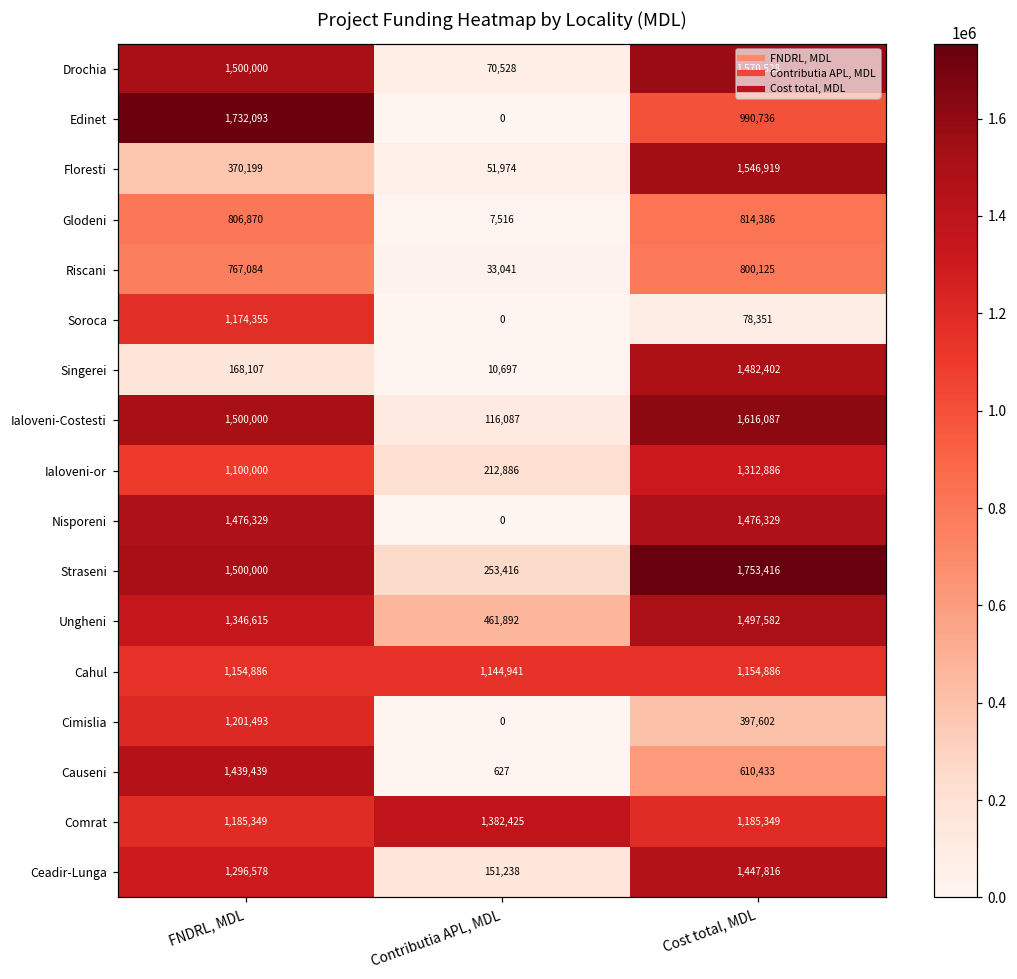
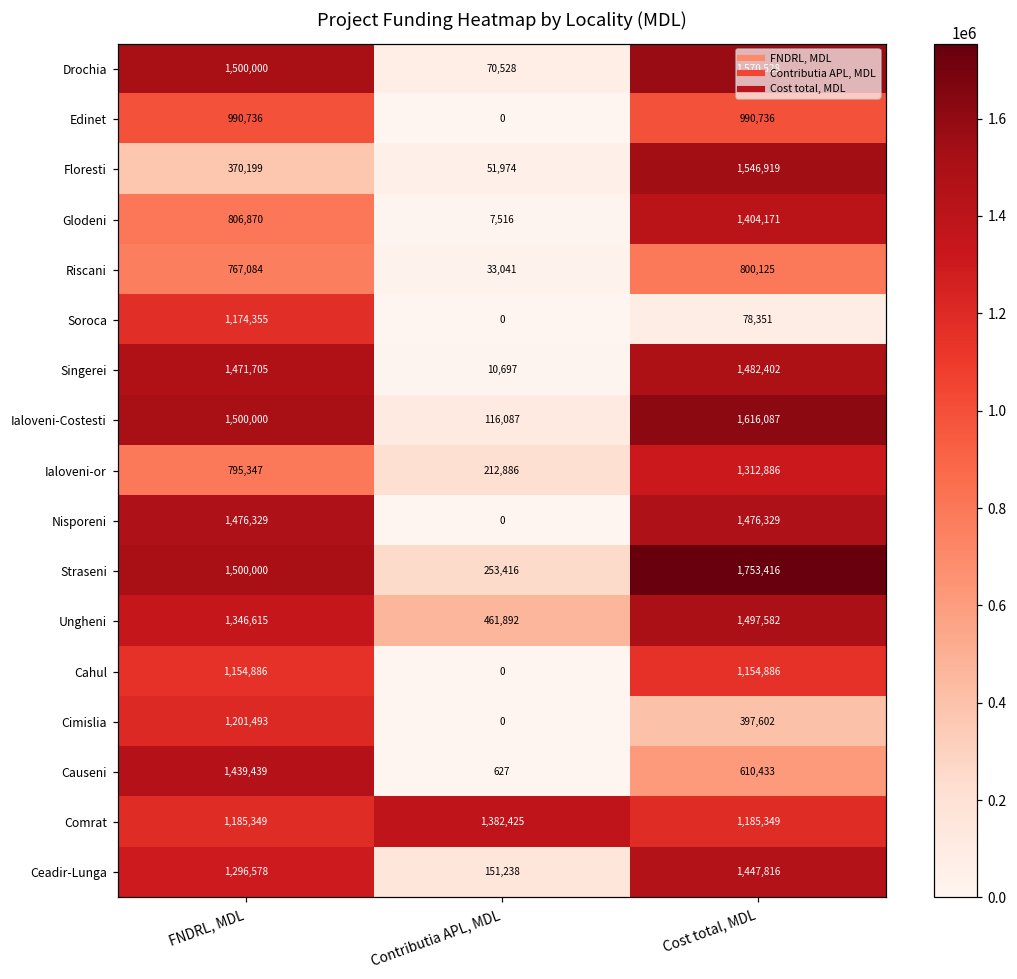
  {
    "Drochia": {
      "FNDRL, MDL": "1,500,000",
      "Contributia APL, MDL": "70,528"
    },
    "Edinet": {
-     "FNDRL, MDL": "1,732,093",
+     "FNDRL, MDL": "990,736",
      "Contributia APL, MDL": "0",
      "Cost total, MDL": "990,736"
    },
    "Floresti": {
      "FNDRL, MDL": "370,199",
      "Contributia APL, MDL": "51,974",
      "Cost total, MDL": "1,546,919"
    },
    "Glodeni": {
      "FNDRL, MDL": "806,870",
      "Contributia APL, MDL": "7,516",
-     "Cost total, MDL": "814,386"
+     "Cost total, MDL": "1,404,171"
    },
    "Riscani": {
      "FNDRL, MDL": "767,084",
      "Contributia APL, MDL": "33,041",
      "Cost total, MDL": "800,125"
    },
    "Soroca": {
      "FNDRL, MDL": "1,174,355",
      "Contributia APL, MDL": "0",
      "Cost total, MDL": "78,351"
    },
    "Singerei": {
-     "FNDRL, MDL": "168,107",
+     "FNDRL, MDL": "1,471,705",
      "Contributia APL, MDL": "10,697",
      "Cost total, MDL": "1,482,402"
    },
    "Ialoveni-Costesti": {
      "FNDRL, MDL": "1,500,000",
      "Contributia APL, MDL": "116,087",
      "Cost total, MDL": "1,616,087"
    },
    "Ialoveni-or": {
-     "FNDRL, MDL": "1,100,000",
+     "FNDRL, MDL": "795,347",
      "Contributia APL, MDL": "212,886",
      "Cost total, MDL": "1,312,886"
    },
    "Nisporeni": {
      "FNDRL, MDL": "1,476,329",
      "Contributia APL, MDL": "0",
      "Cost total, MDL": "1,476,329"
    },
    "Straseni": {
      "FNDRL, MDL": "1,500,000",
      "Contributia APL, MDL": "253,416",
      "Cost total, MDL": "1,753,416"
    },
    "Ungheni": {
      "FNDRL, MDL": "1,346,615",
      "Contributia APL, MDL": "461,892",
      "Cost total, MDL": "1,497,582"
    },
    "Cahul": {
      "FNDRL, MDL": "1,154,886",
-     "Contributia APL, MDL": "1,144,941",
+     "Contributia APL, MDL": "0",
      "Cost total, MDL": "1,154,886"
    },
    "Cimislia": {
      "FNDRL, MDL": "1,201,493",
      "Contributia APL, MDL": "0",
      "Cost total, MDL": "397,602"
    },
    "Causeni": {
      "FNDRL, MDL": "1,439,439",
      "Contributia APL, MDL": "627",
      "Cost total, MDL": "610,433"
    },
    "Comrat": {
      "FNDRL, MDL": "1,185,349",
      "Contributia APL, MDL": "1,382,425",
      "Cost total, MDL": "1,185,349"
    },
    "Ceadir-Lunga": {
      "FNDRL, MDL": "1,296,578",
      "Contributia APL, MDL": "151,238",
      "Cost total, MDL": "1,447,816"
    }
  }
